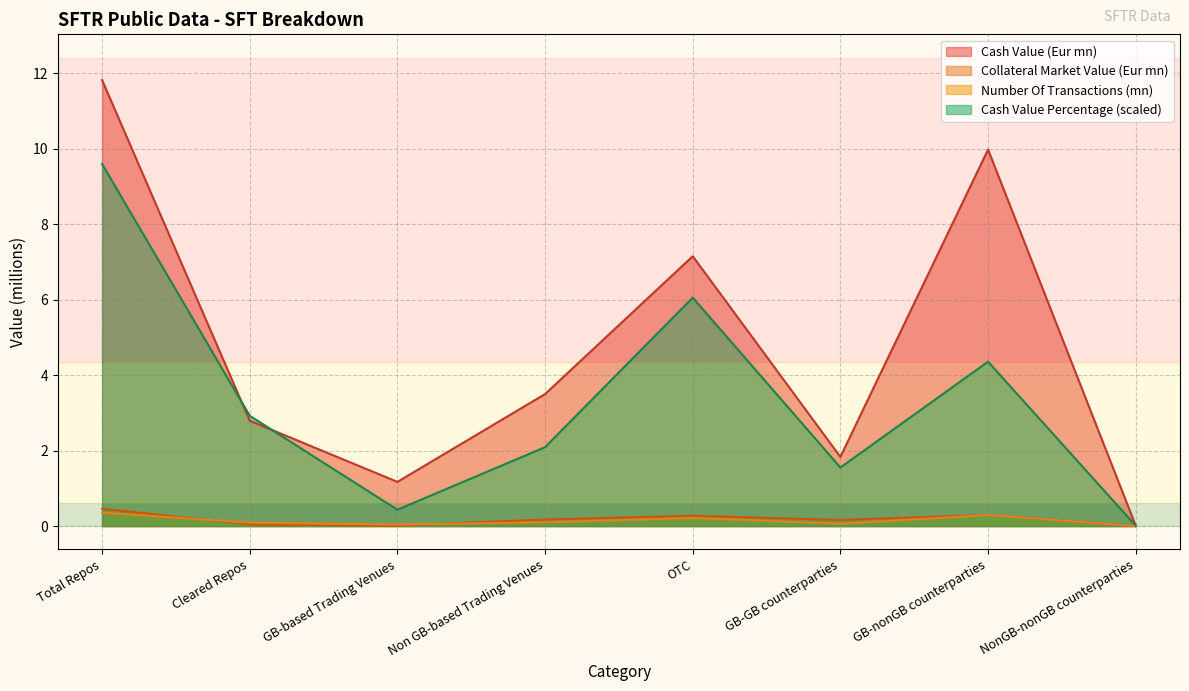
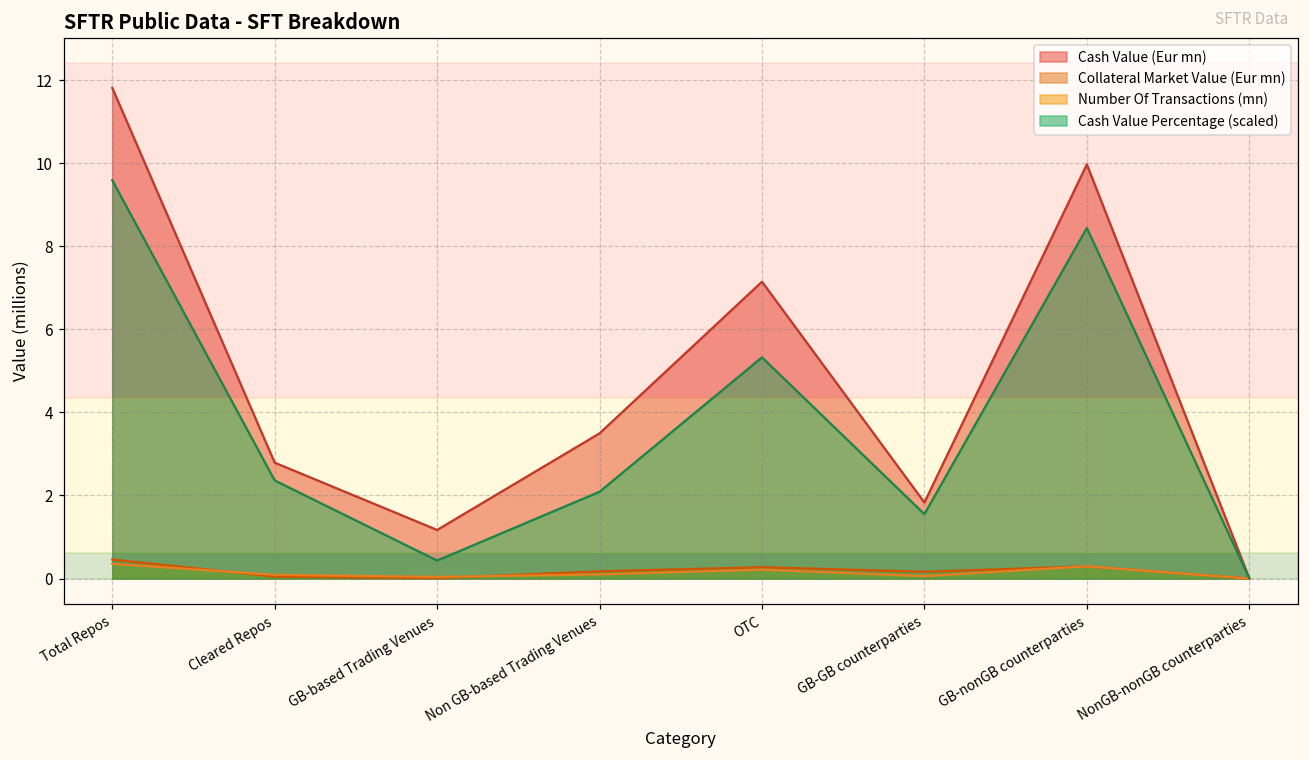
  {
    "Cash Value Percentage (scaled)": {
      "Total Repos": 9.6,
-     "Cleared Repos": 2.9,
+     "Cleared Repos": 2.4,
      "GB-based Trading Venues": 0.4,
      "Non GB-based Trading Venues": 2.1,
-     "OTC": 6.1,
+     "OTC": 5.3,
      "GB-GB counterparties": 1.6,
-     "GB-nonGB counterparties": 4.4
+     "GB-nonGB counterparties": 8.4
    }
  }
